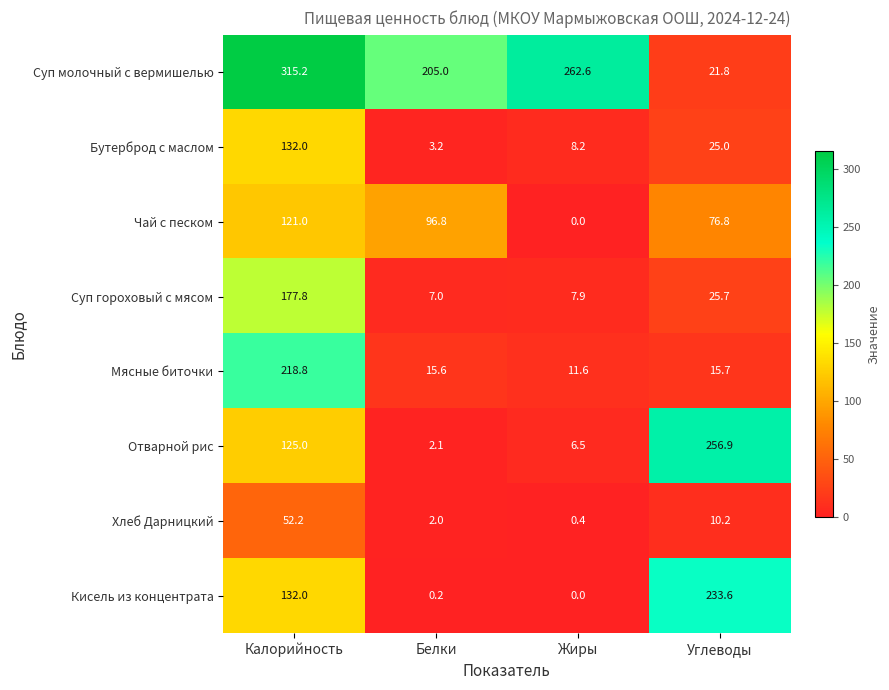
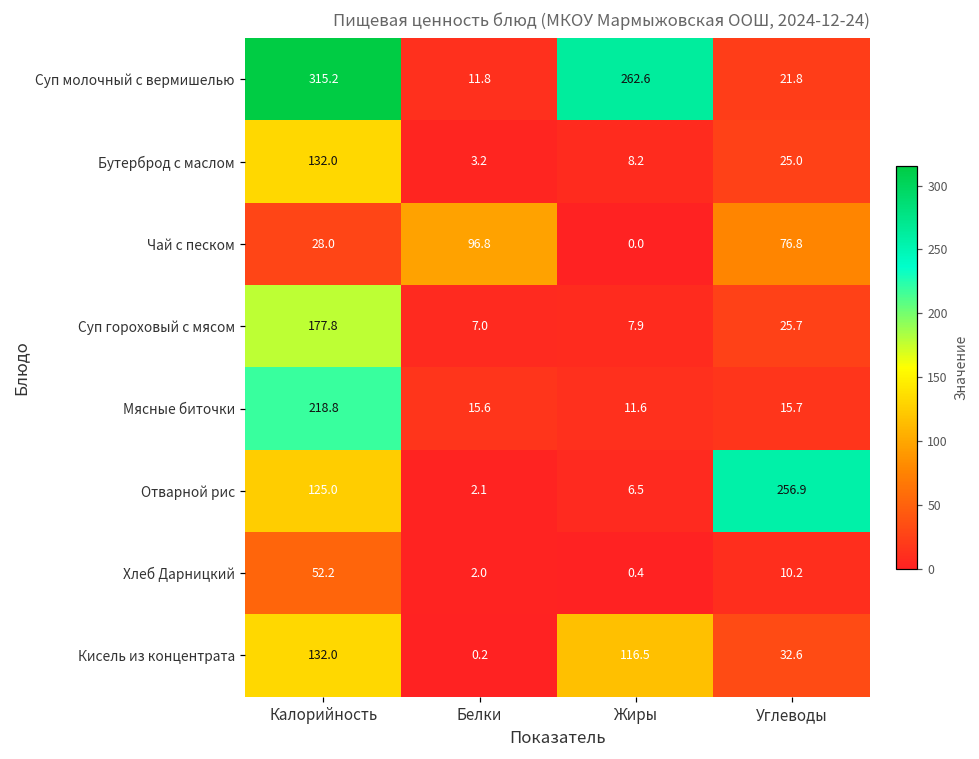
  {
    "Суп молочный с вермишелью": {
      "Калорийность": 315.2,
-     "Белки": 205.0,
+     "Белки": 11.8,
      "Жиры": 262.6,
      "Углеводы": 21.8
    },
    "Бутерброд с маслом": {
      "Калорийность": 132.0,
      "Белки": 3.2,
      "Жиры": 8.2,
      "Углеводы": 25.0
    },
    "Чай с песком": {
-     "Калорийность": 121.0,
+     "Калорийность": 28.0,
      "Белки": 96.8,
      "Жиры": 0.0,
      "Углеводы": 76.8
    },
    "Суп гороховый с мясом": {
      "Калорийность": 177.8,
      "Белки": 7.0,
      "Жиры": 7.9,
      "Углеводы": 25.7
    },
    "Мясные биточки": {
      "Калорийность": 218.8,
      "Белки": 15.6,
      "Жиры": 11.6,
      "Углеводы": 15.7
    },
    "Отварной рис": {
      "Калорийность": 125.0,
      "Белки": 2.1,
      "Жиры": 6.5,
      "Углеводы": 256.9
    },
    "Хлеб Дарницкий": {
      "Калорийность": 52.2,
      "Белки": 2.0,
      "Жиры": 0.4,
      "Углеводы": 10.2
    },
    "Кисель из концентрата": {
      "Калорийность": 132.0,
      "Белки": 0.2,
-     "Жиры": 0.0,
-     "Углеводы": 233.6
+     "Жиры": 116.5,
+     "Углеводы": 32.6
    }
  }
